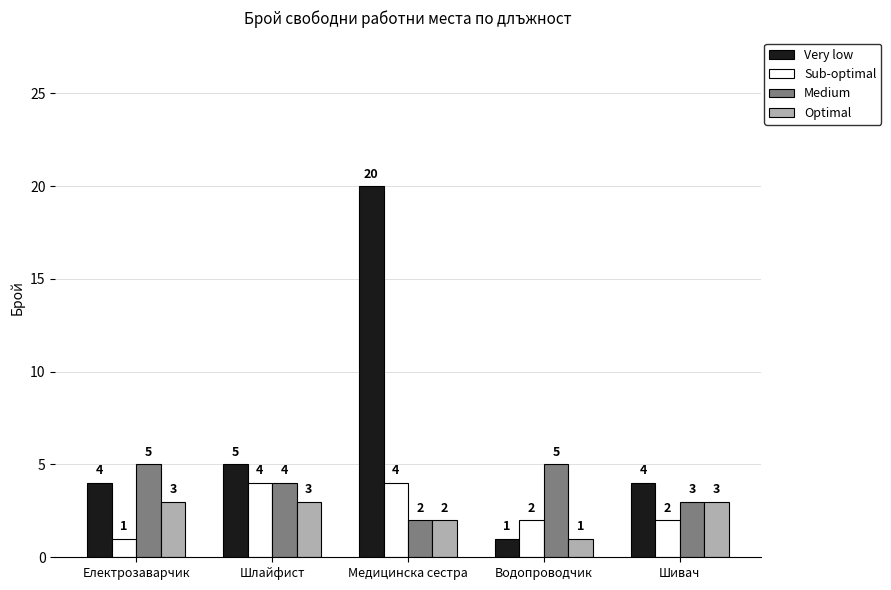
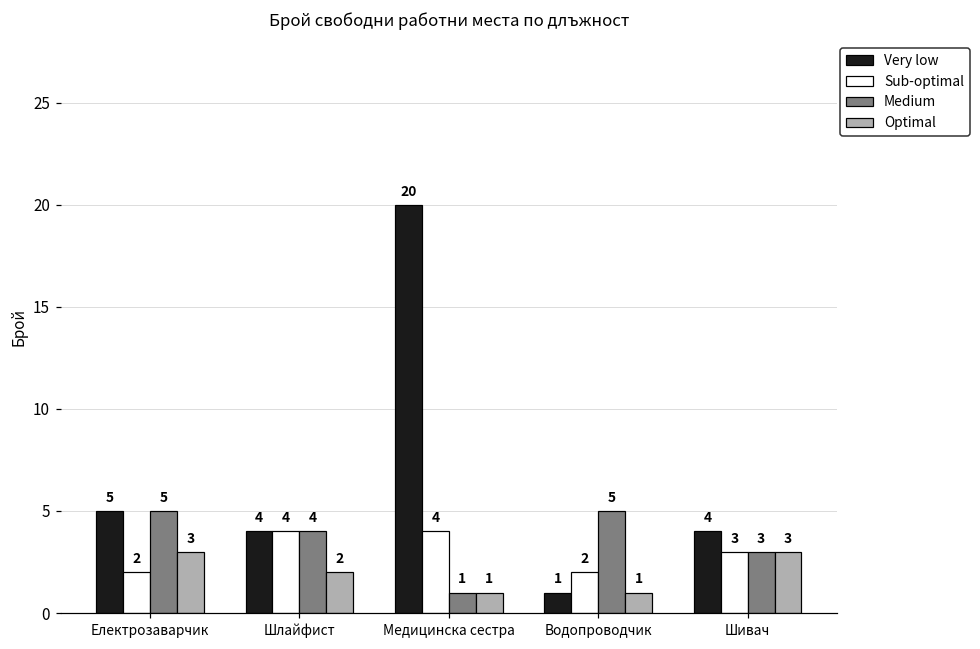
  {
    "Very low": {
-     "Електрозаварчик": 4,
-     "Шлайфист": 5,
+     "Електрозаварчик": 5,
+     "Шлайфист": 4,
      "Медицинска сестра": 20,
      "Водопроводчик": 1,
      "Шивач": 4
    },
    "Sub-optimal": {
-     "Електрозаварчик": 1,
+     "Електрозаварчик": 2,
      "Шлайфист": 4,
      "Медицинска сестра": 4,
      "Водопроводчик": 2,
-     "Шивач": 2
+     "Шивач": 3
    },
    "Medium": {
      "Електрозаварчик": 5,
      "Шлайфист": 4,
-     "Медицинска сестра": 2,
+     "Медицинска сестра": 1,
      "Водопроводчик": 5,
      "Шивач": 3
    },
    "Optimal": {
      "Електрозаварчик": 3,
-     "Шлайфист": 3,
-     "Медицинска сестра": 2,
+     "Шлайфист": 2,
+     "Медицинска сестра": 1,
      "Водопроводчик": 1,
      "Шивач": 3
    }
  }
